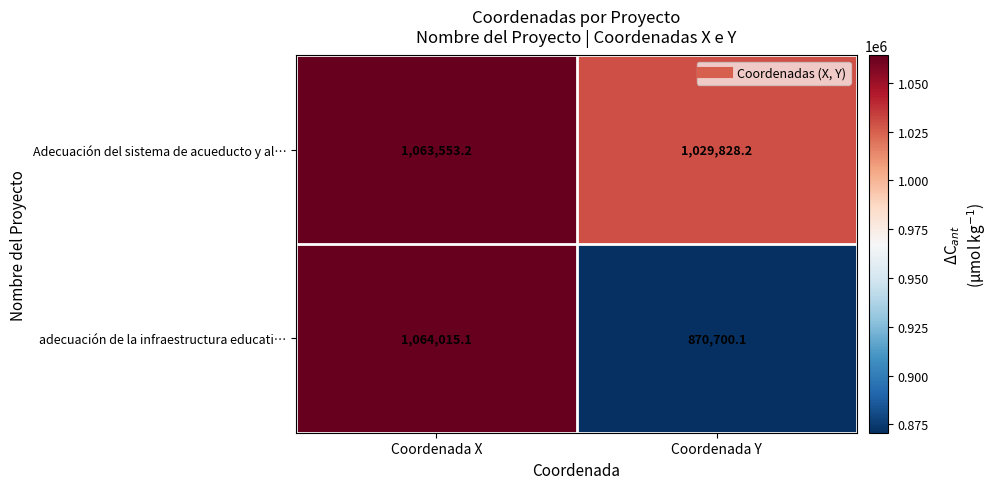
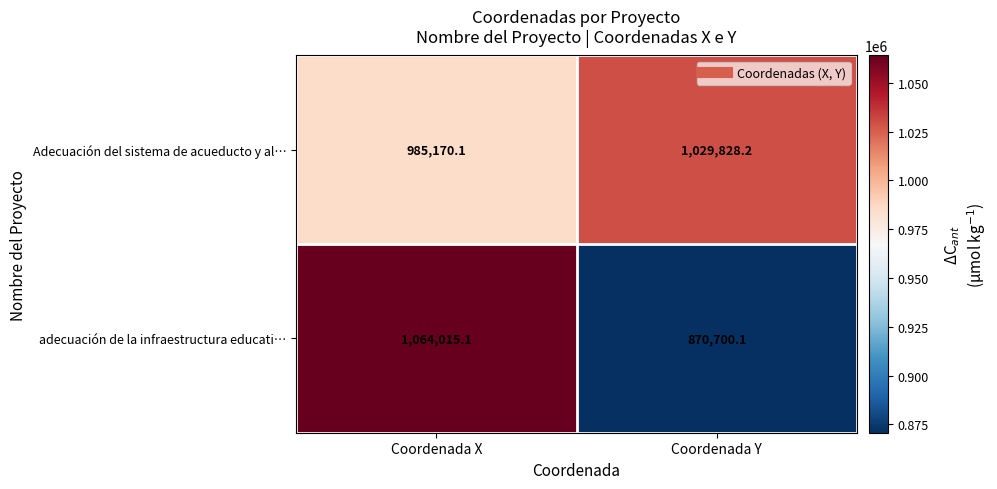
  {
    "Adecuación del sistema de acueducto y al…": {
-     "Coordenada X": "1,063,553.2",
+     "Coordenada X": "985,170.1",
      "Coordenada Y": "1,029,828.2"
    },
    "adecuación de la infraestructura educati…": {
      "Coordenada X": "1,064,015.1",
      "Coordenada Y": "870,700.1"
    }
  }
